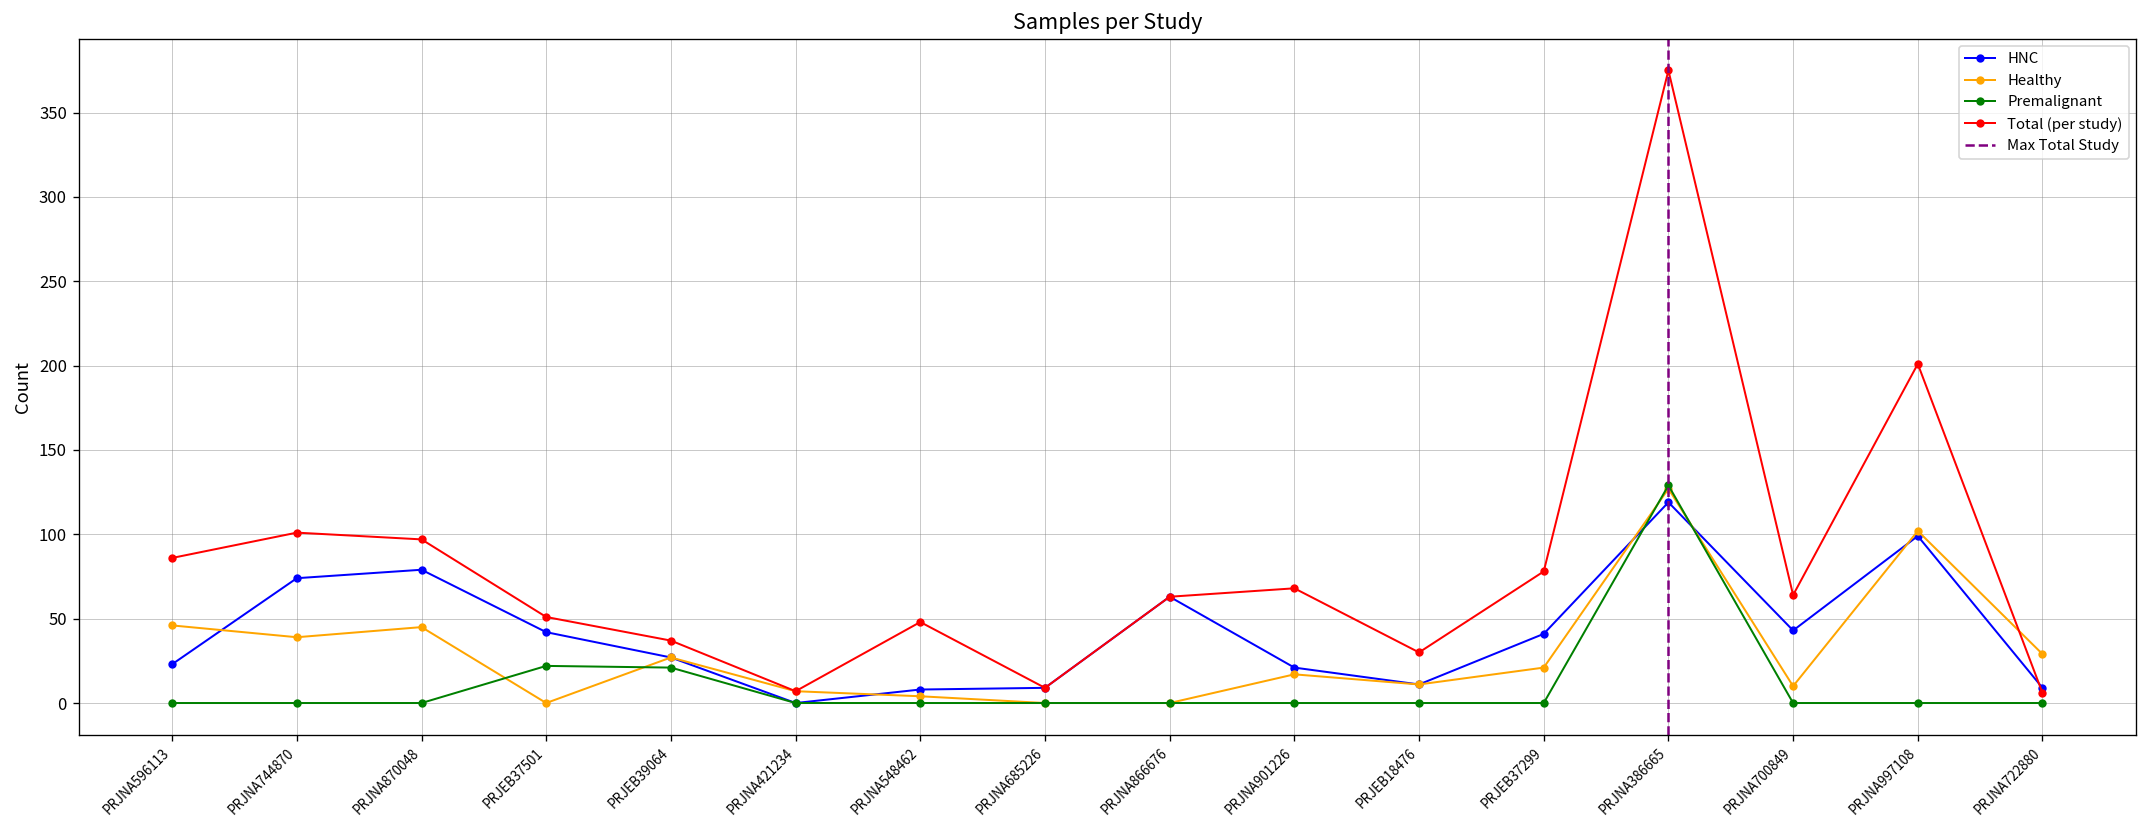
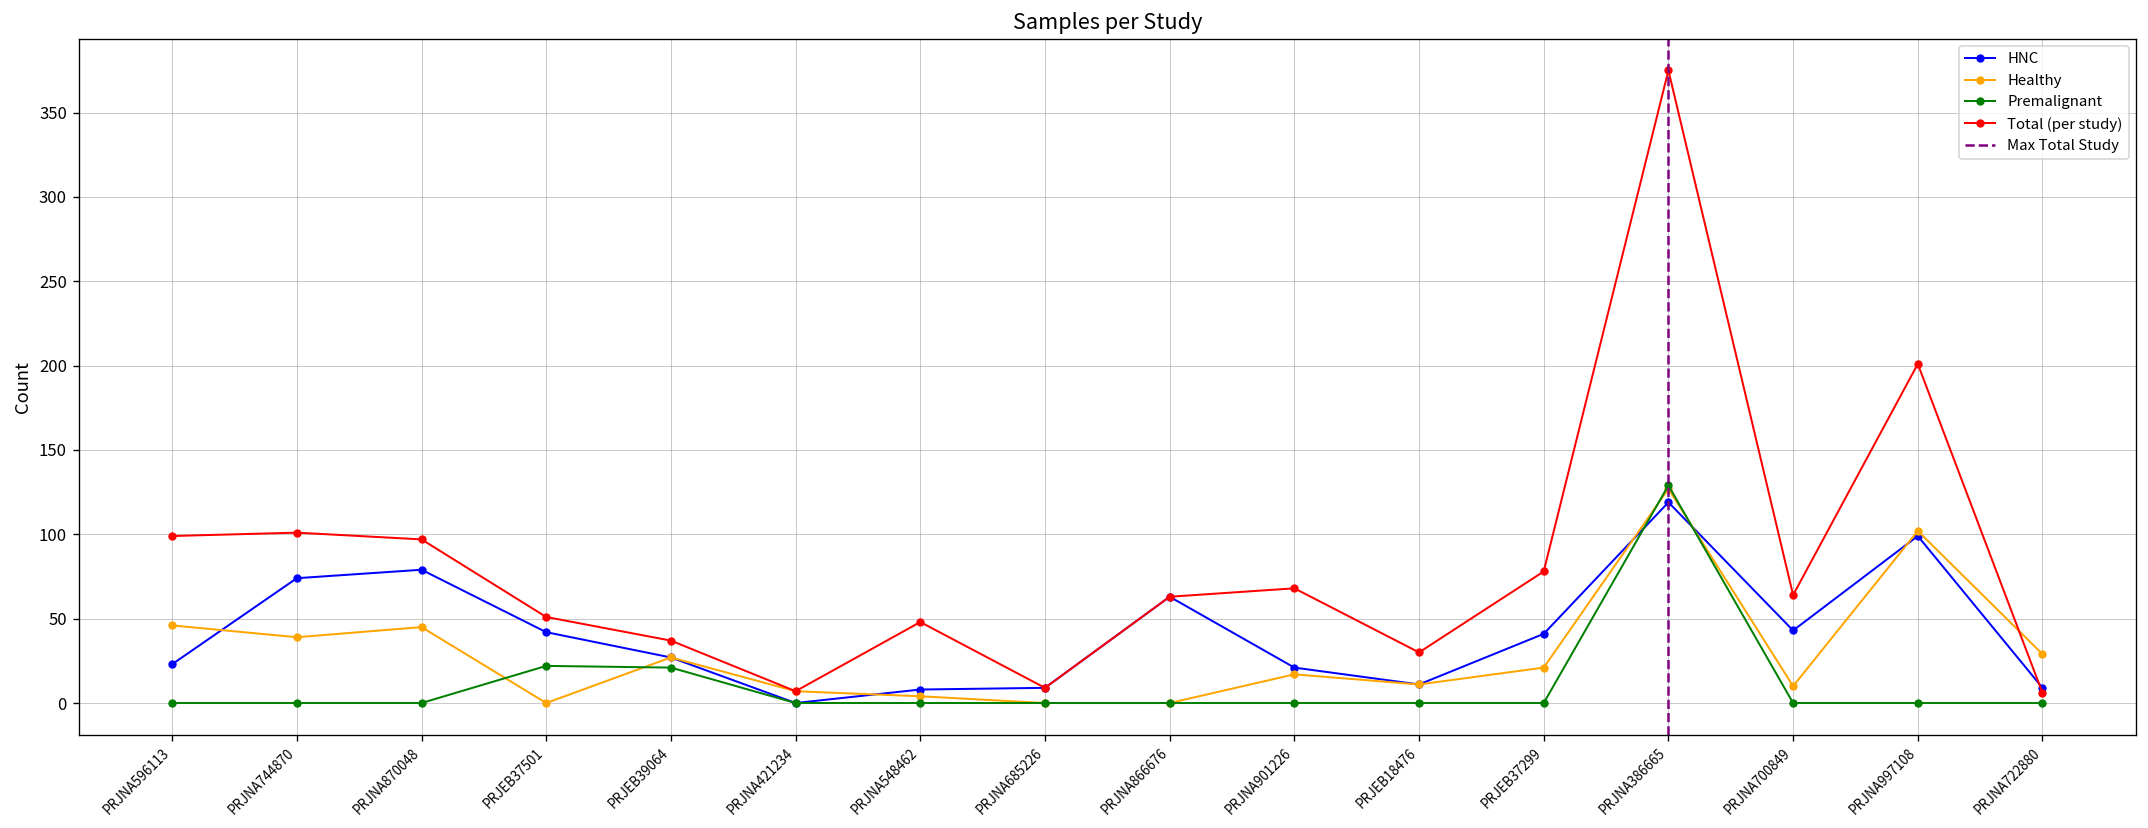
  {
    "HNC": {
      "PRJNA596113": 23,
      "PRJNA744870": 74,
      "PRJNA870048": 79,
      "PRJEB37501": 42,
      "PRJNA548462": 8,
      "PRJNA901226": 21,
      "PRJEB37299": 41,
      "PRJNA386665": 119,
      "PRJNA700849": 43,
      "PRJNA997108": 99,
      "PRJNA722880": 9
    },
    "Healthy": {
      "PRJNA596113": 46,
      "PRJNA744870": 39,
      "PRJNA870048": 45,
      "PRJEB37501": 0,
      "PRJNA548462": 4,
      "PRJNA901226": 17,
      "PRJEB37299": 21,
      "PRJNA386665": 127,
      "PRJNA700849": 10,
      "PRJNA997108": 102,
      "PRJNA722880": 29
    },
    "Premalignant": {
      "PRJNA596113": 0,
      "PRJNA744870": 0,
      "PRJNA870048": 0,
      "PRJEB37501": 22,
      "PRJEB39064": 21,
      "PRJNA548462": 0,
      "PRJNA901226": 0,
      "PRJEB18476": 0,
      "PRJEB37299": 0,
      "PRJNA386665": 129,
      "PRJNA700849": 0,
      "PRJNA997108": 0,
      "PRJNA722880": 0
    },
    "Total (per study)": {
-     "PRJNA596113": 86,
+     "PRJNA596113": 99,
      "PRJNA744870": 101,
      "PRJNA870048": 97,
      "PRJEB37501": 51,
      "PRJEB39064": 37,
      "PRJNA548462": 48,
      "PRJNA901226": 68,
      "PRJEB18476": 30,
      "PRJEB37299": 78,
      "PRJNA386665": 375,
      "PRJNA700849": 64,
      "PRJNA997108": 201,
      "PRJNA722880": 6
    }
  }
